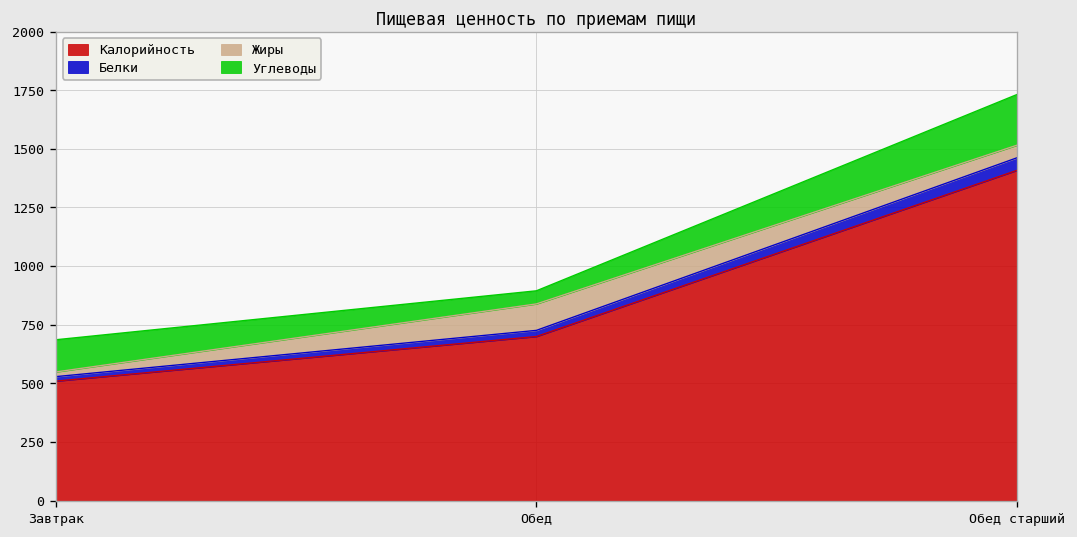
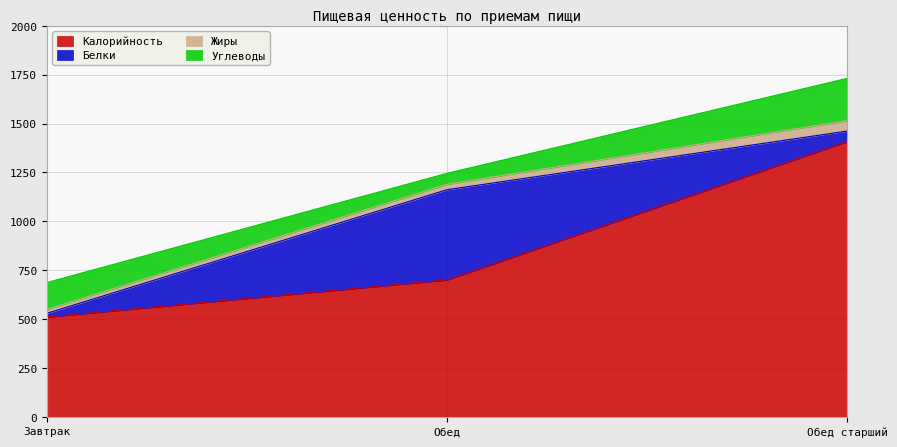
  {
    "Калорийность": {
      "Завтрак": 510,
      "Обед": 700,
      "Обед старший": 1410
    },
    "Белки": {
      "Завтрак": 20,
-     "Обед": 30,
+     "Обед": 460,
      "Обед старший": 50
    },
    "Жиры": {
      "Завтрак": 20,
-     "Обед": 110,
+     "Обед": 30,
      "Обед старший": 50
    },
    "Углеводы": {
      "Завтрак": 140,
      "Обед": 60,
      "Обед старший": 220
    }
  }
